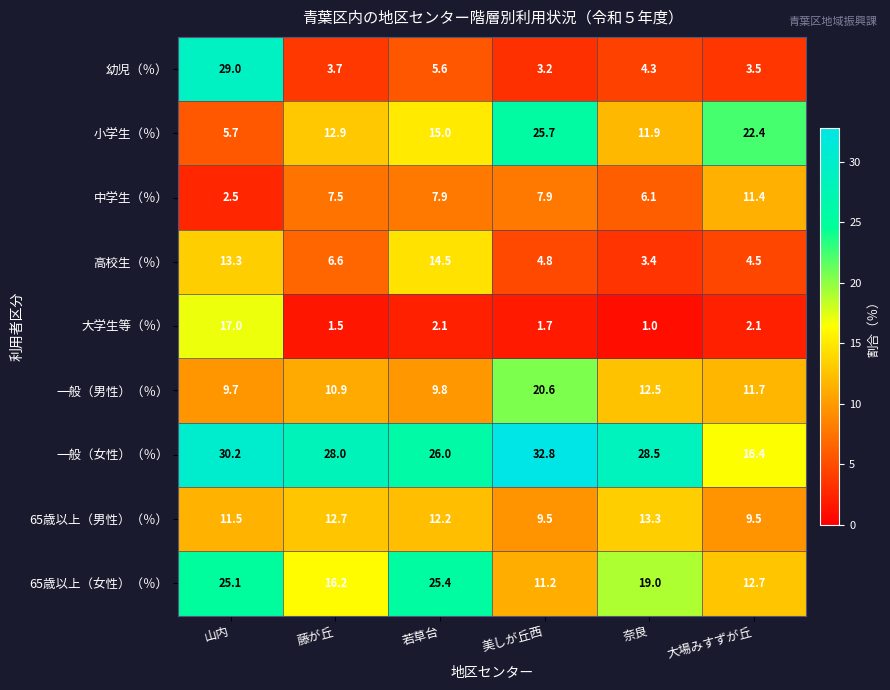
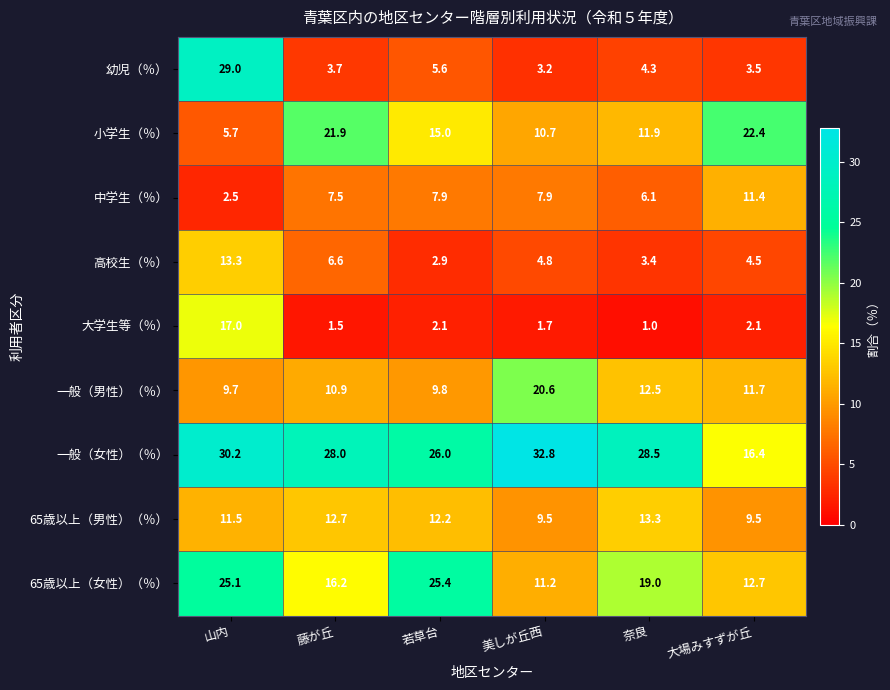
  {
    "幼児（％）": {
      "山内": 29.0,
      "藤が丘": 3.7,
      "若草台": 5.6,
      "美しが丘西": 3.2,
      "奈良": 4.3,
      "大場みすずが丘": 3.5
    },
    "小学生（％）": {
      "山内": 5.7,
-     "藤が丘": 12.9,
+     "藤が丘": 21.9,
      "若草台": 15.0,
-     "美しが丘西": 25.7,
+     "美しが丘西": 10.7,
      "奈良": 11.9,
      "大場みすずが丘": 22.4
    },
    "中学生（％）": {
      "山内": 2.5,
      "藤が丘": 7.5,
      "若草台": 7.9,
      "美しが丘西": 7.9,
      "奈良": 6.1,
      "大場みすずが丘": 11.4
    },
    "高校生（％）": {
      "山内": 13.3,
      "藤が丘": 6.6,
-     "若草台": 14.5,
+     "若草台": 2.9,
      "美しが丘西": 4.8,
      "奈良": 3.4,
      "大場みすずが丘": 4.5
    },
    "大学生等（％）": {
      "山内": 17.0,
      "藤が丘": 1.5,
      "若草台": 2.1,
      "美しが丘西": 1.7,
      "奈良": 1.0,
      "大場みすずが丘": 2.1
    },
    "一般（男性）（％）": {
      "山内": 9.7,
      "藤が丘": 10.9,
      "若草台": 9.8,
      "美しが丘西": 20.6,
      "奈良": 12.5,
      "大場みすずが丘": 11.7
    },
    "一般（女性）（％）": {
      "山内": 30.2,
      "藤が丘": 28.0,
      "若草台": 26.0,
      "美しが丘西": 32.8,
      "奈良": 28.5,
      "大場みすずが丘": 16.4
    },
    "65歳以上（男性）（％）": {
      "山内": 11.5,
      "藤が丘": 12.7,
      "若草台": 12.2,
      "美しが丘西": 9.5,
      "奈良": 13.3,
      "大場みすずが丘": 9.5
    },
    "65歳以上（女性）（％）": {
      "山内": 25.1,
      "藤が丘": 16.2,
      "若草台": 25.4,
      "美しが丘西": 11.2,
      "奈良": 19.0,
      "大場みすずが丘": 12.7
    }
  }
